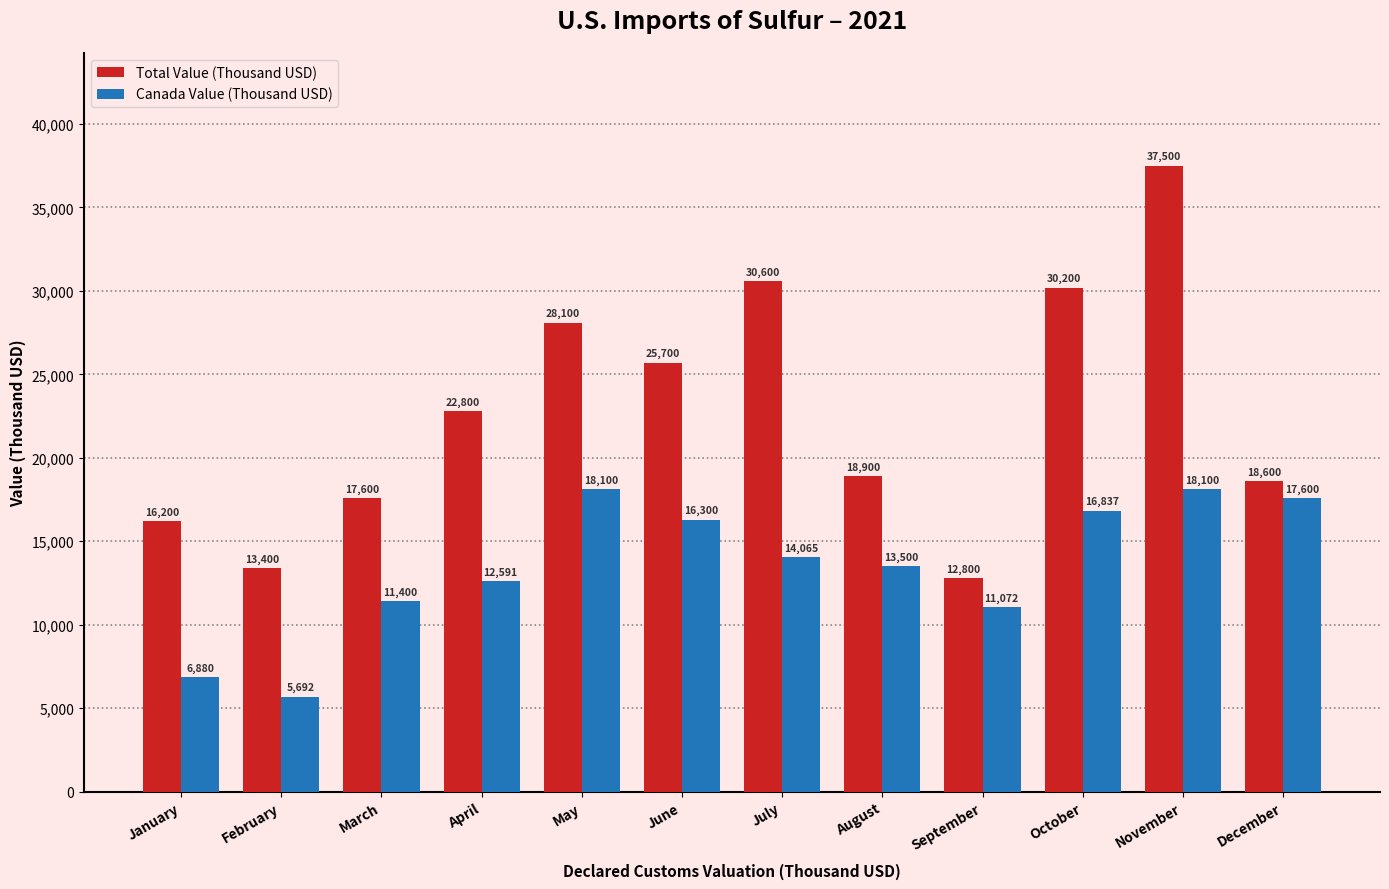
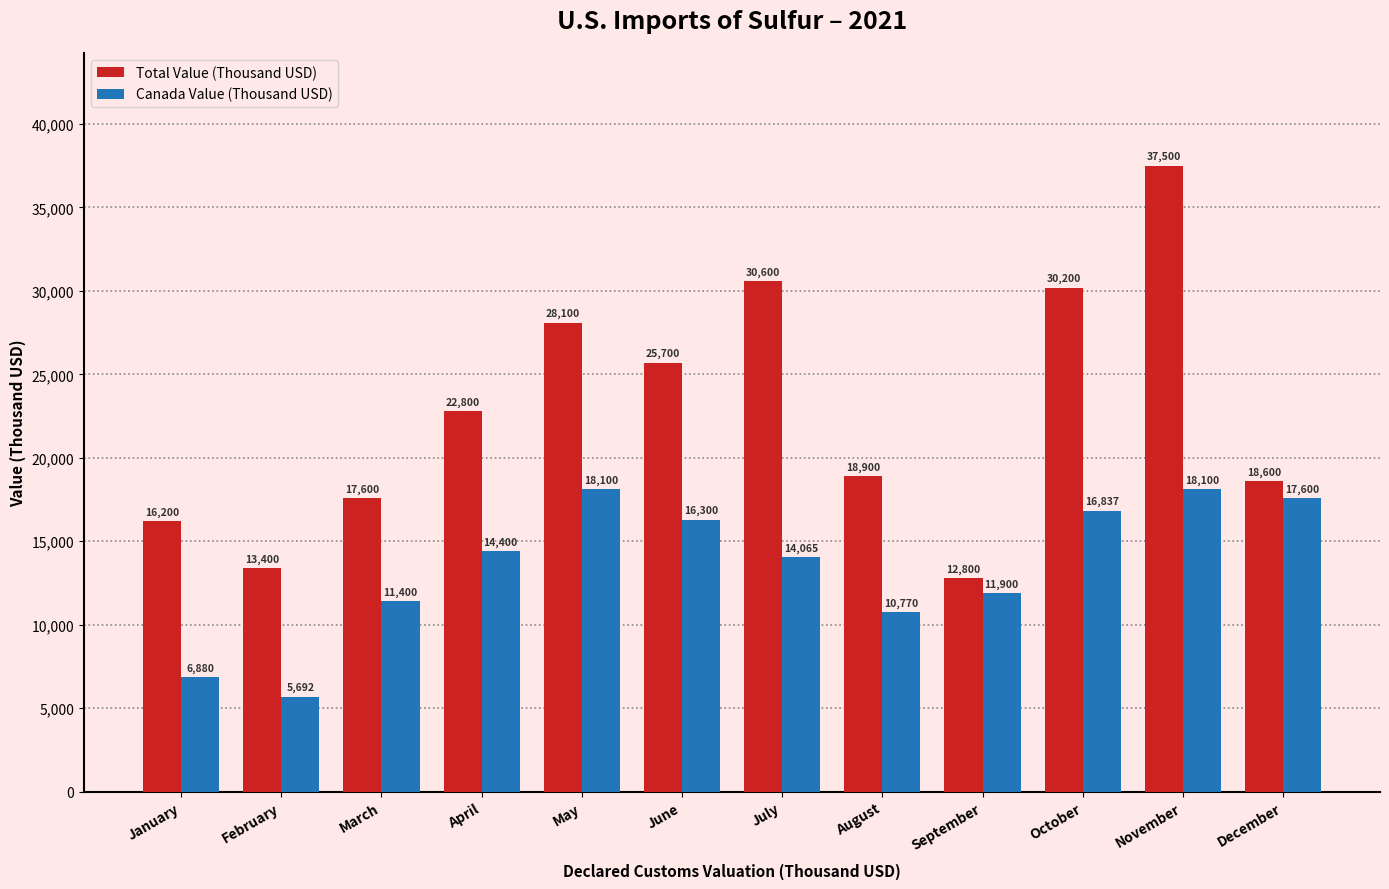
  {
    "Total Value (Thousand USD)": {
      "January": "16,200",
      "February": "13,400",
      "March": "17,600",
      "April": "22,800",
      "May": "28,100",
      "June": "25,700",
      "July": "30,600",
      "August": "18,900",
      "September": "12,800",
      "October": "30,200",
      "November": "37,500",
      "December": "18,600"
    },
    "Canada Value (Thousand USD)": {
      "January": "6,880",
      "February": "5,692",
      "March": "11,400",
-     "April": "12,591",
+     "April": "14,400",
      "May": "18,100",
      "June": "16,300",
      "July": "14,065",
-     "August": "13,500",
-     "September": "11,072",
+     "August": "10,770",
+     "September": "11,900",
      "October": "16,837",
      "November": "18,100",
      "December": "17,600"
    }
  }
